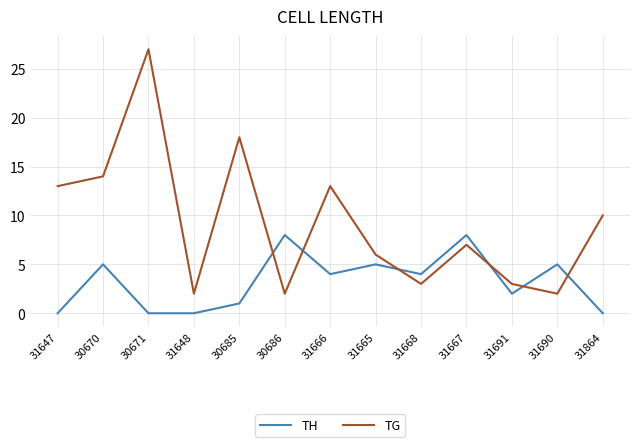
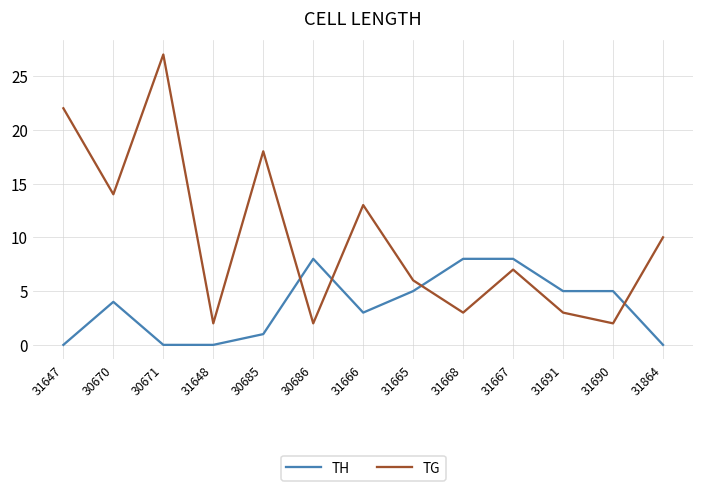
  {
    "TH": {
      "31647": 0,
-     "30670": 5,
+     "30670": 4,
      "30671": 0,
      "31648": 0,
      "30685": 1,
      "30686": 8,
-     "31666": 4,
+     "31666": 3,
      "31665": 5,
-     "31668": 4,
+     "31668": 8,
      "31667": 8,
-     "31691": 2,
+     "31691": 5,
      "31690": 5,
      "31864": 0
    },
    "TG": {
-     "31647": 13,
+     "31647": 22,
      "30670": 14,
      "30671": 27,
      "31648": 2,
      "30685": 18,
      "30686": 2,
      "31666": 13,
      "31665": 6,
      "31668": 3,
      "31667": 7,
      "31691": 3,
      "31690": 2,
      "31864": 10
    }
  }
